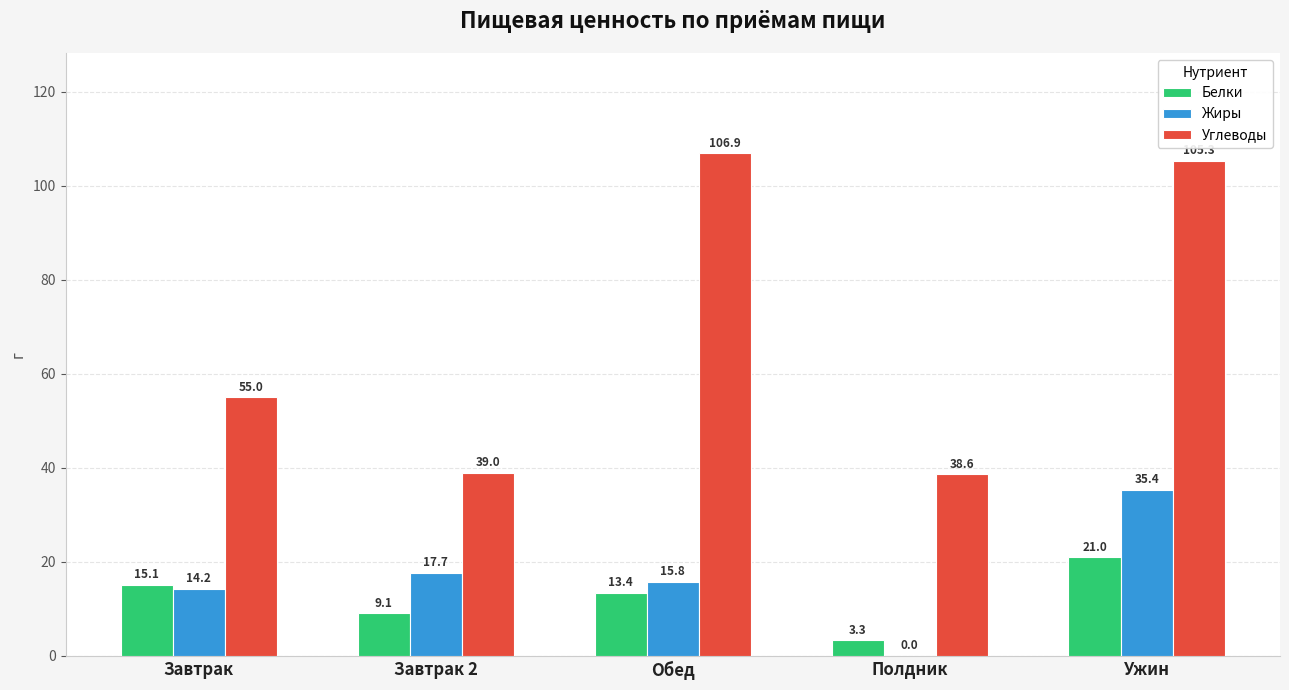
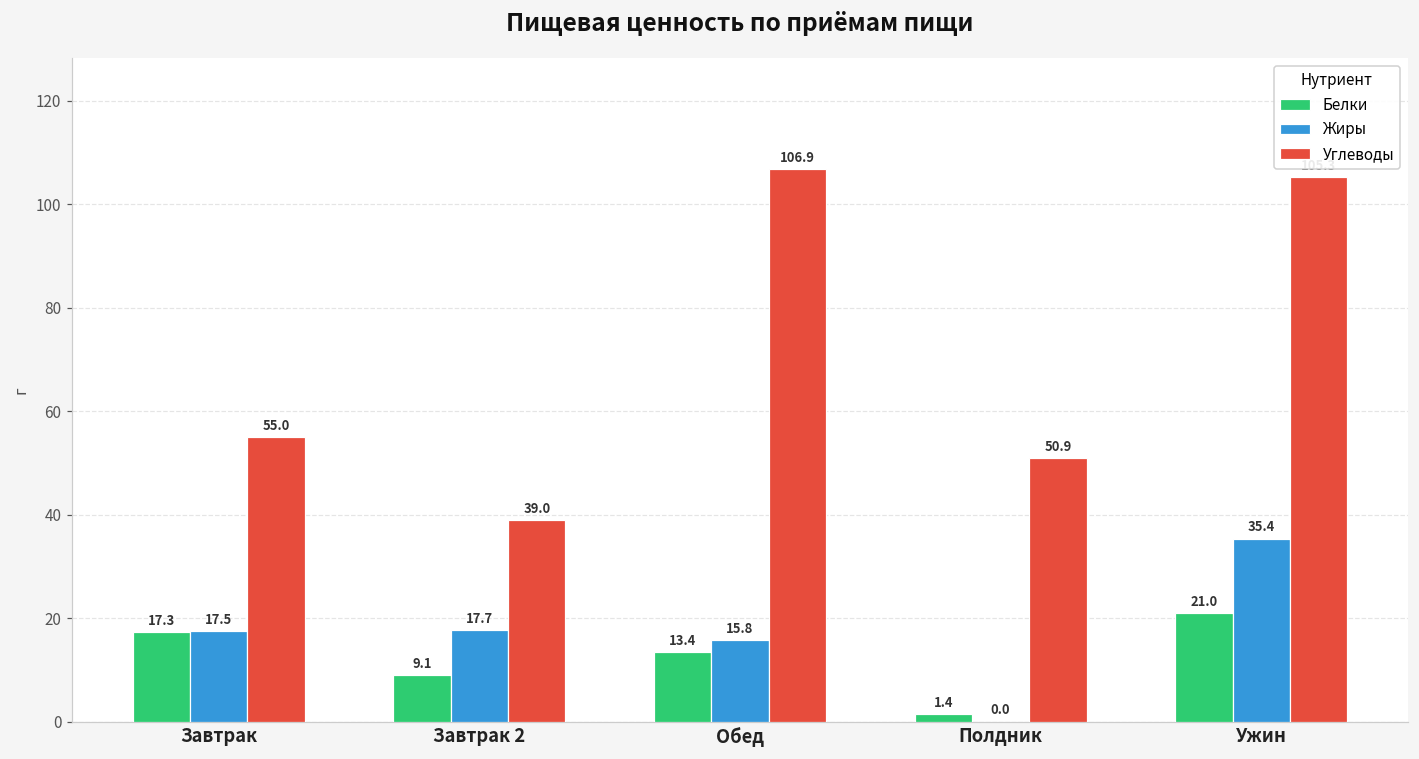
  {
    "Белки": {
-     "Завтрак": 15.1,
+     "Завтрак": 17.3,
      "Завтрак 2": 9.1,
      "Обед": 13.4,
-     "Полдник": 3.3,
+     "Полдник": 1.4,
      "Ужин": 21.0
    },
    "Жиры": {
-     "Завтрак": 14.2,
+     "Завтрак": 17.5,
      "Завтрак 2": 17.7,
      "Обед": 15.8,
      "Полдник": 0.0,
      "Ужин": 35.4
    },
    "Углеводы": {
      "Завтрак": 55.0,
      "Завтрак 2": 39.0,
      "Обед": 106.9,
-     "Полдник": 38.6
+     "Полдник": 50.9
    }
  }
